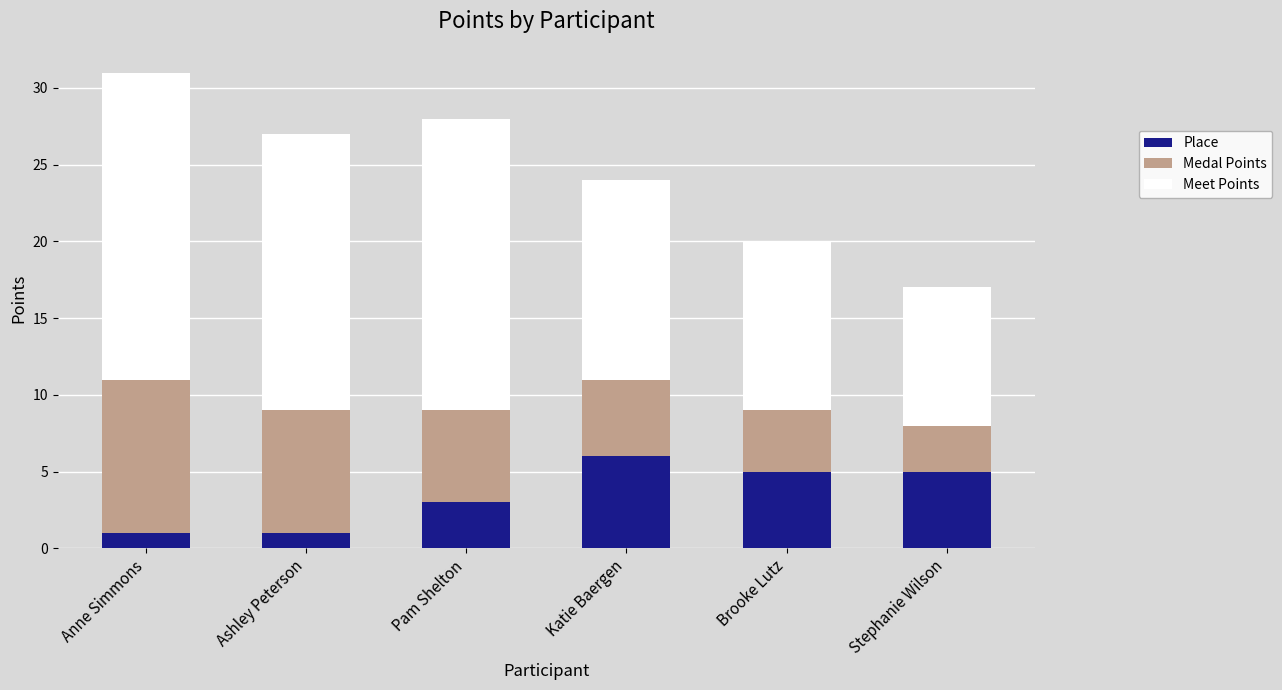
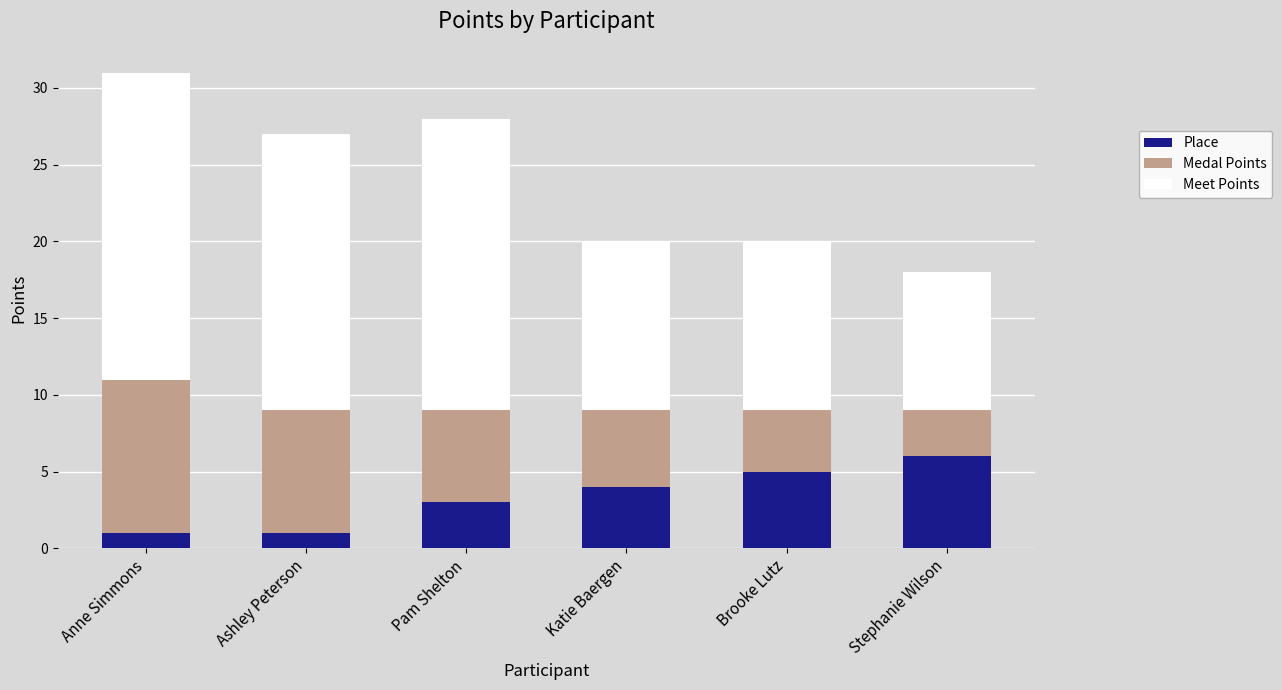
  {
    "Place": {
      "Anne Simmons": 1,
      "Ashley Peterson": 1,
      "Pam Shelton": 3,
-     "Katie Baergen": 6,
+     "Katie Baergen": 4,
      "Brooke Lutz": 5,
-     "Stephanie Wilson": 5
+     "Stephanie Wilson": 6
    },
    "Meet Points": {
      "Anne Simmons": 20,
      "Ashley Peterson": 18,
      "Pam Shelton": 19,
-     "Katie Baergen": 13,
+     "Katie Baergen": 11,
      "Brooke Lutz": 11,
      "Stephanie Wilson": 9
    }
  }
